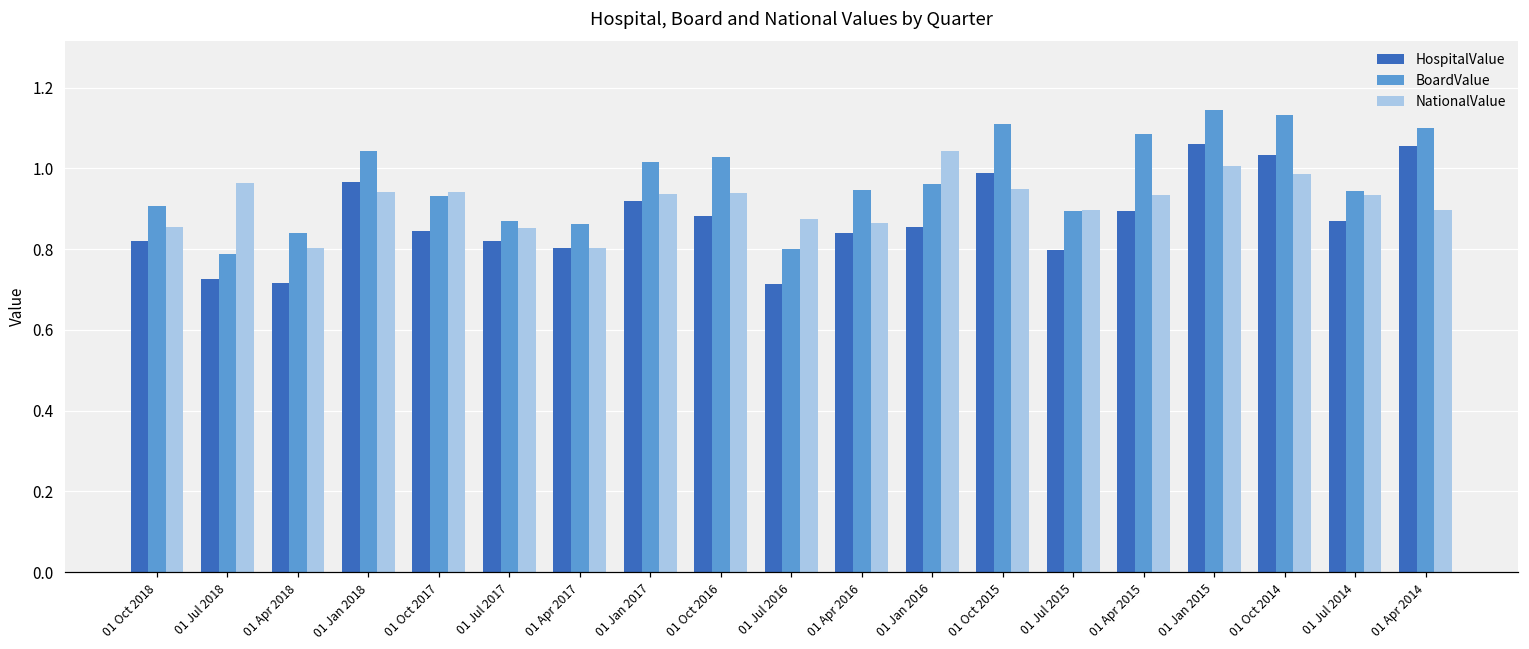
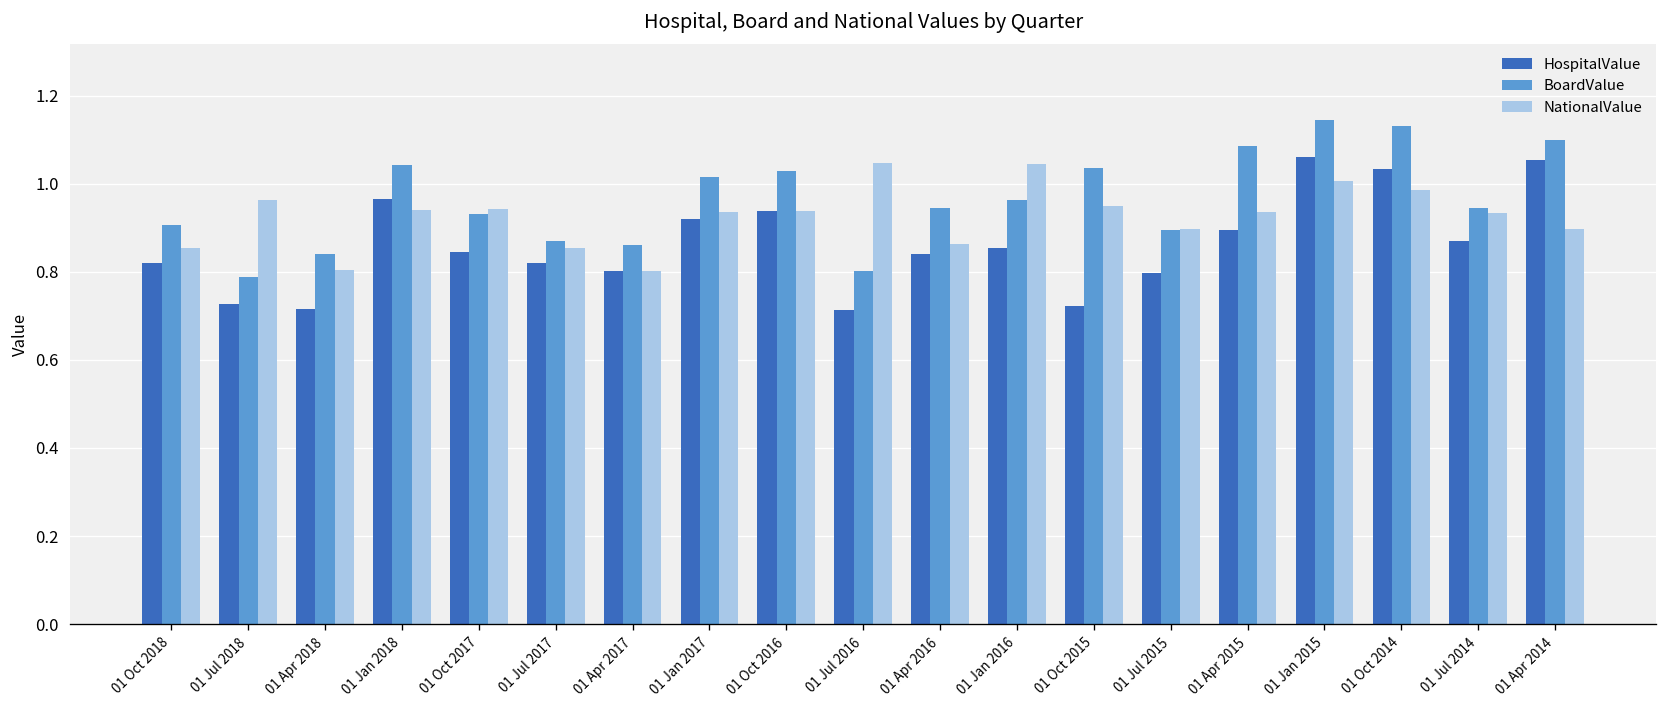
  {
    "HospitalValue": {
      "01 Oct 2018": 0.82,
      "01 Jul 2018": 0.73,
      "01 Apr 2018": 0.72,
      "01 Jan 2018": 0.97,
      "01 Oct 2017": 0.85,
      "01 Jul 2017": 0.82,
      "01 Apr 2017": 0.80,
      "01 Jan 2017": 0.92,
-     "01 Oct 2016": 0.88,
+     "01 Oct 2016": 0.94,
      "01 Jul 2016": 0.71,
      "01 Apr 2016": 0.84,
      "01 Jan 2016": 0.86,
-     "01 Oct 2015": 0.99,
+     "01 Oct 2015": 0.72,
      "01 Jul 2015": 0.80,
      "01 Apr 2015": 0.89,
      "01 Jan 2015": 1.06,
      "01 Oct 2014": 1.03,
      "01 Jul 2014": 0.87,
      "01 Apr 2014": 1.06
    },
    "BoardValue": {
      "01 Oct 2018": 0.91,
      "01 Jul 2018": 0.79,
      "01 Apr 2018": 0.84,
      "01 Jan 2018": 1.04,
      "01 Oct 2017": 0.93,
      "01 Jul 2017": 0.87,
      "01 Apr 2017": 0.86,
      "01 Jan 2017": 1.02,
      "01 Oct 2016": 1.03,
      "01 Jul 2016": 0.80,
      "01 Apr 2016": 0.95,
      "01 Jan 2016": 0.96,
-     "01 Oct 2015": 1.11,
+     "01 Oct 2015": 1.04,
      "01 Jul 2015": 0.89,
      "01 Apr 2015": 1.09,
      "01 Jan 2015": 1.15,
      "01 Oct 2014": 1.13,
      "01 Jul 2014": 0.95,
      "01 Apr 2014": 1.10
    },
    "NationalValue": {
      "01 Oct 2018": 0.85,
      "01 Jul 2018": 0.96,
      "01 Apr 2018": 0.80,
      "01 Jan 2018": 0.94,
      "01 Oct 2017": 0.94,
      "01 Jul 2017": 0.85,
      "01 Apr 2017": 0.80,
      "01 Jan 2017": 0.94,
      "01 Oct 2016": 0.94,
-     "01 Jul 2016": 0.88,
+     "01 Jul 2016": 1.05,
      "01 Apr 2016": 0.86,
      "01 Jan 2016": 1.04,
      "01 Oct 2015": 0.95,
      "01 Jul 2015": 0.90,
      "01 Apr 2015": 0.94,
      "01 Jan 2015": 1.01,
      "01 Oct 2014": 0.99,
      "01 Jul 2014": 0.93,
      "01 Apr 2014": 0.90
    }
  }
